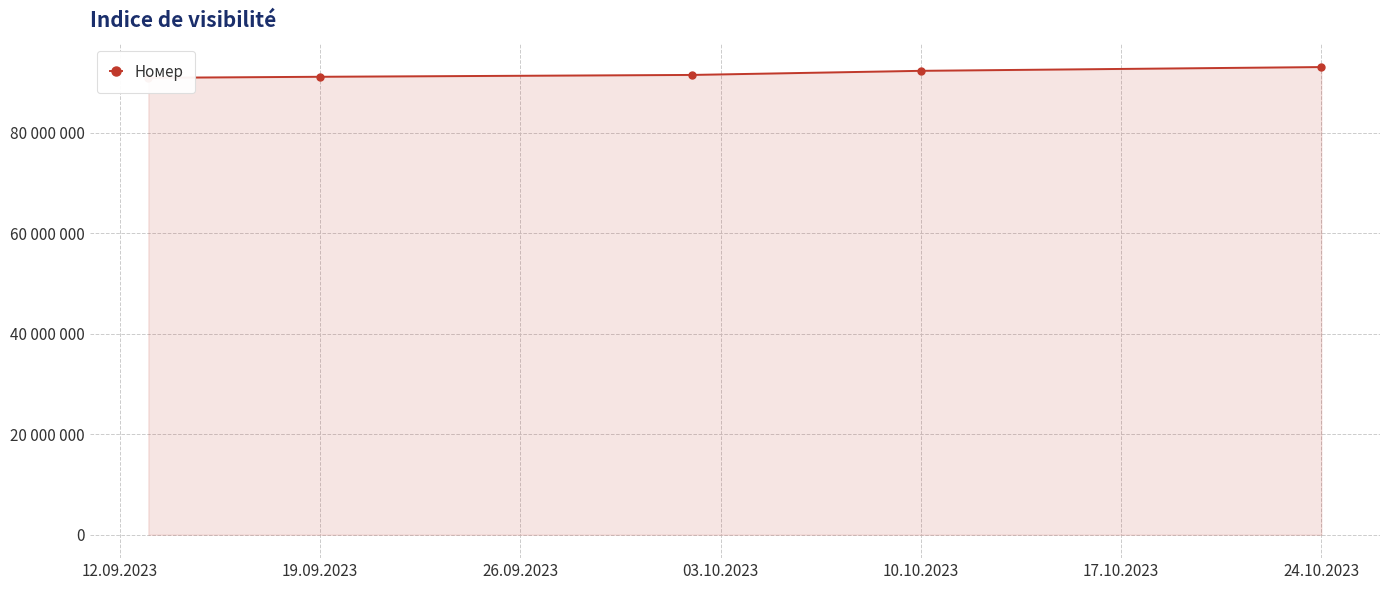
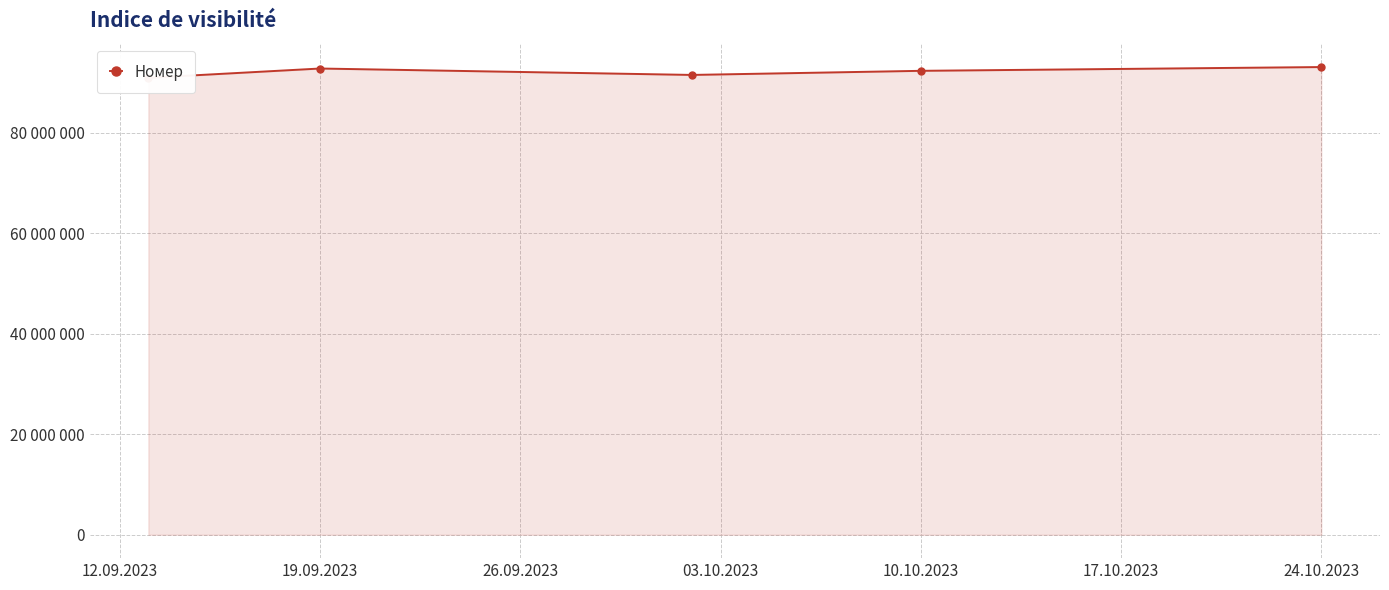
  {
-   "19.09.2023": 91000000,
+   "19.09.2023": 93000000,
    "10.10.2023": 92000000,
    "24.10.2023": 93000000
  }
